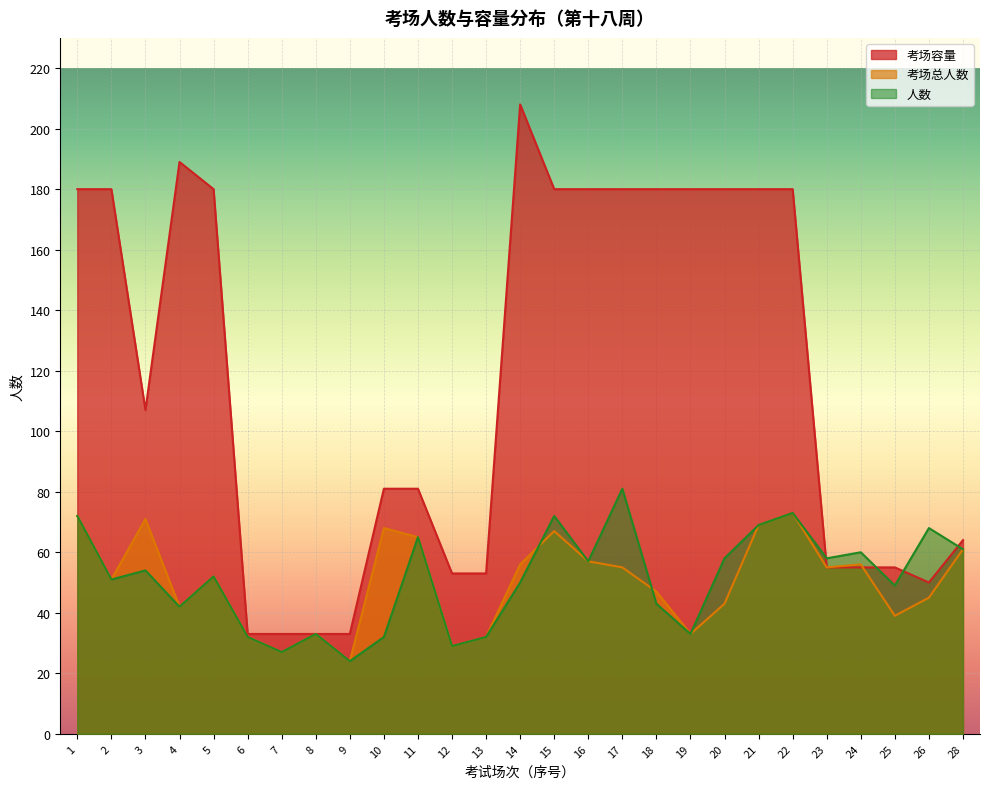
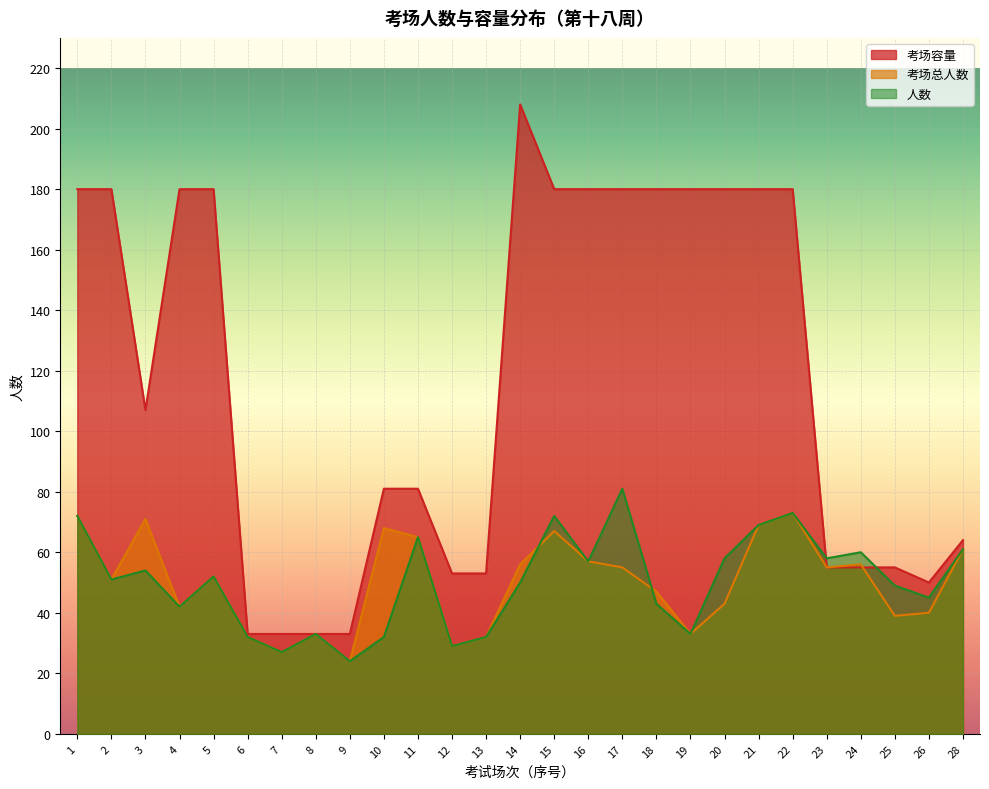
  {
    "考场容量": {
      "1": 180,
      "2": 180,
      "3": 107,
-     "4": 189,
+     "4": 180,
      "5": 180,
      "6": 33,
      "7": 33,
      "9": 33,
      "10": 81,
      "11": 81,
      "12": 53,
      "13": 53,
      "14": 208,
      "15": 180,
      "16": 180,
      "17": 180,
      "18": 180,
      "19": 180,
      "20": 180,
      "21": 180,
      "22": 180,
      "24": 55,
      "25": 55,
      "26": 50,
      "28": 64
    },
    "考场总人数": {
      "3": 71,
      "10": 68,
      "14": 56,
      "15": 67,
      "17": 55,
      "18": 47,
      "20": 43,
      "24": 56,
      "25": 39,
-     "26": 45
+     "26": 40
    },
    "人数": {
      "3": 54,
      "10": 32,
      "14": 50,
      "15": 72,
      "17": 81,
      "18": 43,
      "20": 58,
      "23": 58,
      "24": 60,
      "25": 49,
-     "26": 68
+     "26": 45
    }
  }
